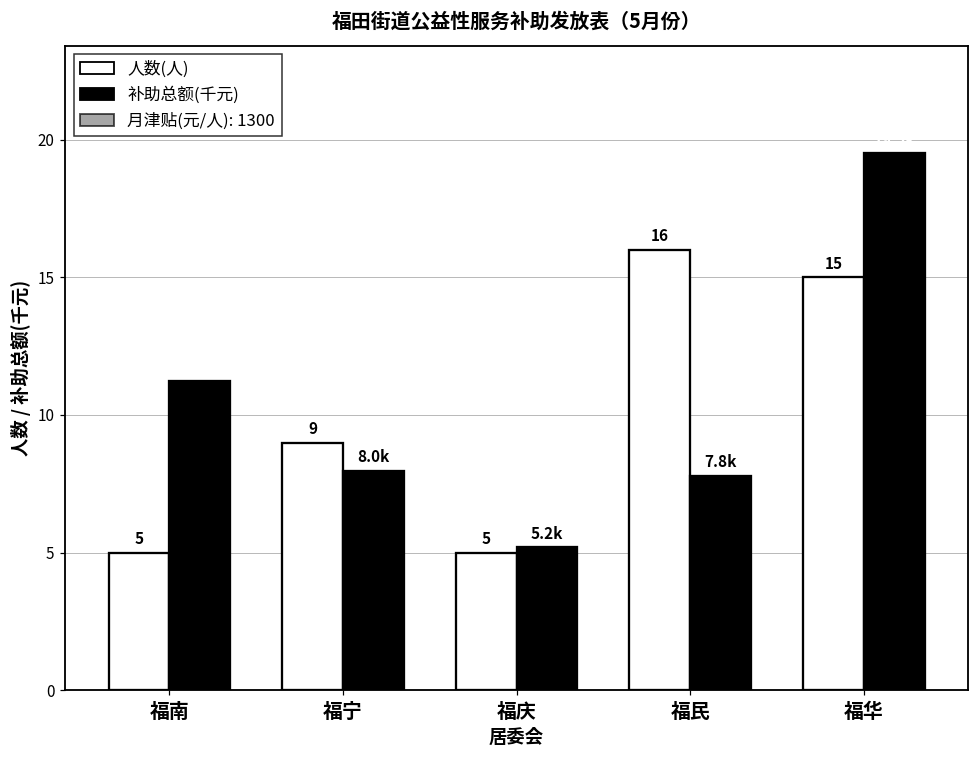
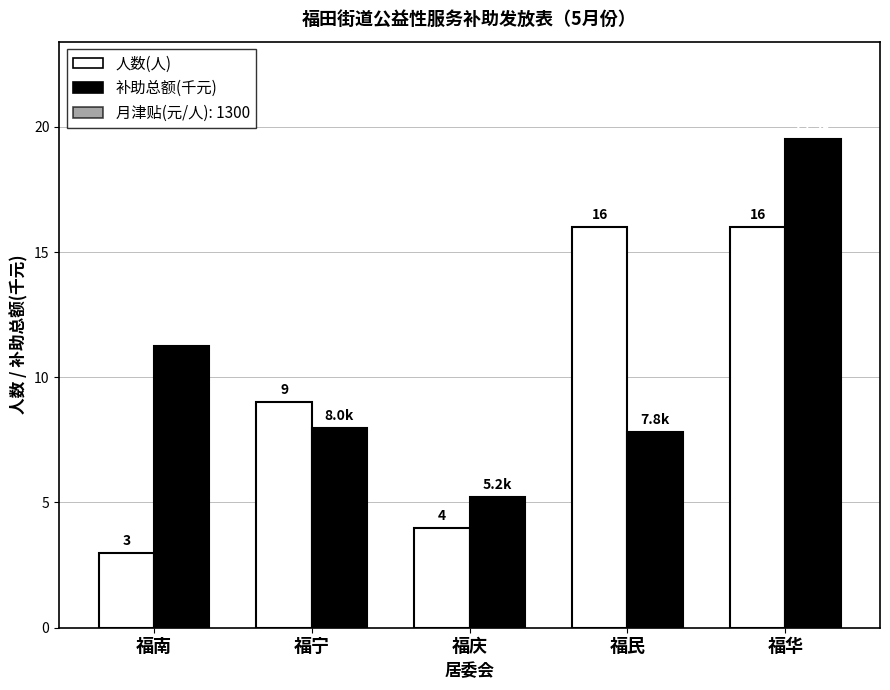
  {
    "人数(人)": {
-     "福南": "5",
+     "福南": "3",
      "福宁": "9",
-     "福庆": "5",
+     "福庆": "4",
      "福民": "16",
-     "福华": "15"
+     "福华": "16"
    },
    "补助总额(千元)": {
      "福宁": "8.0k",
      "福庆": "5.2k",
      "福民": "7.8k"
    },
    "月津贴(元/人): 1300": {
      "福南": "0.0",
      "福宁": "0.0",
      "福庆": "0.0",
      "福民": "0.0",
      "福华": "0.0"
    }
  }
